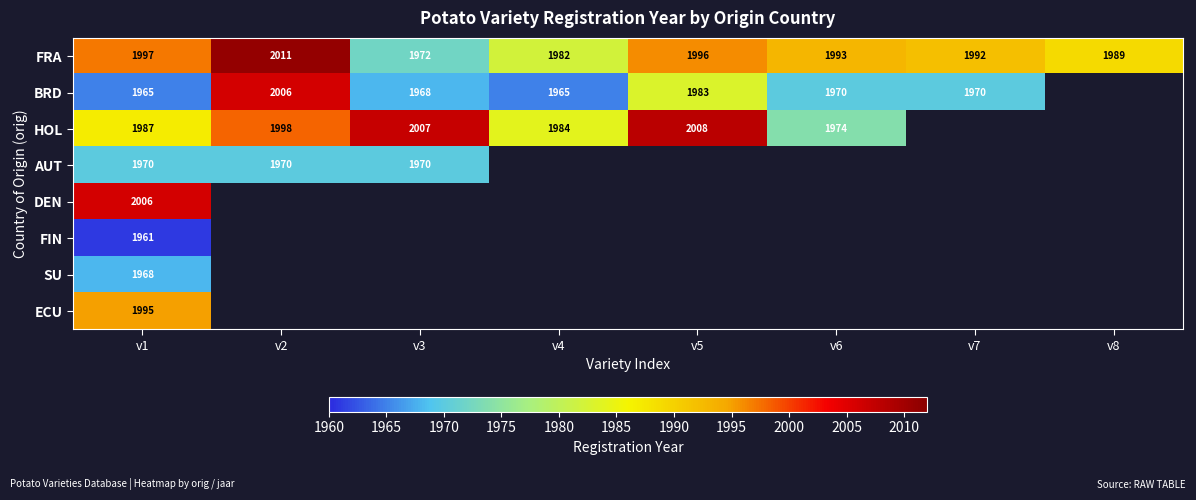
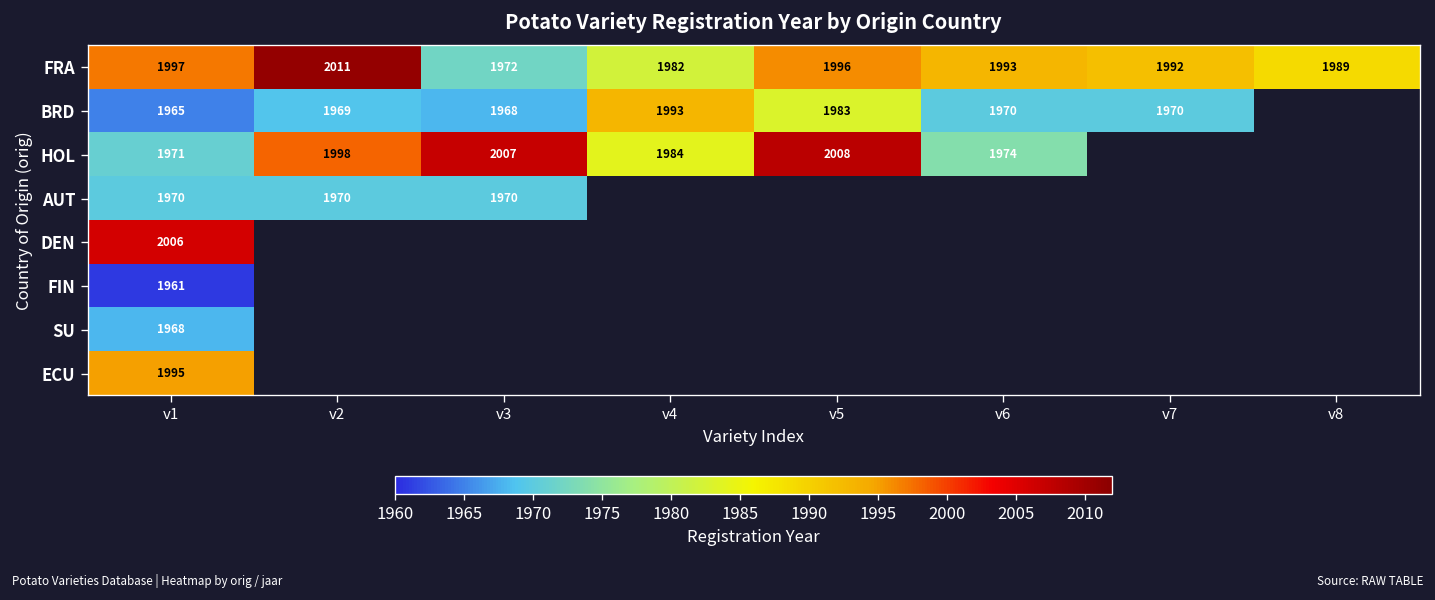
  {
    "FRA": {
      "v1": 1997,
      "v2": 2011,
      "v3": 1972,
      "v4": 1982,
      "v5": 1996,
      "v6": 1993,
      "v7": 1992,
      "v8": 1989
    },
    "BRD": {
      "v1": 1965,
-     "v2": 2006,
+     "v2": 1969,
      "v3": 1968,
-     "v4": 1965,
+     "v4": 1993,
      "v5": 1983,
      "v6": 1970,
      "v7": 1970
    },
    "HOL": {
-     "v1": 1987,
+     "v1": 1971,
      "v2": 1998,
      "v3": 2007,
      "v4": 1984,
      "v5": 2008,
      "v6": 1974
    },
    "AUT": {
      "v1": 1970,
      "v2": 1970,
      "v3": 1970
    },
    "DEN": {
      "v1": 2006
    },
    "FIN": {
      "v1": 1961
    },
    "SU": {
      "v1": 1968
    },
    "ECU": {
      "v1": 1995
    }
  }
